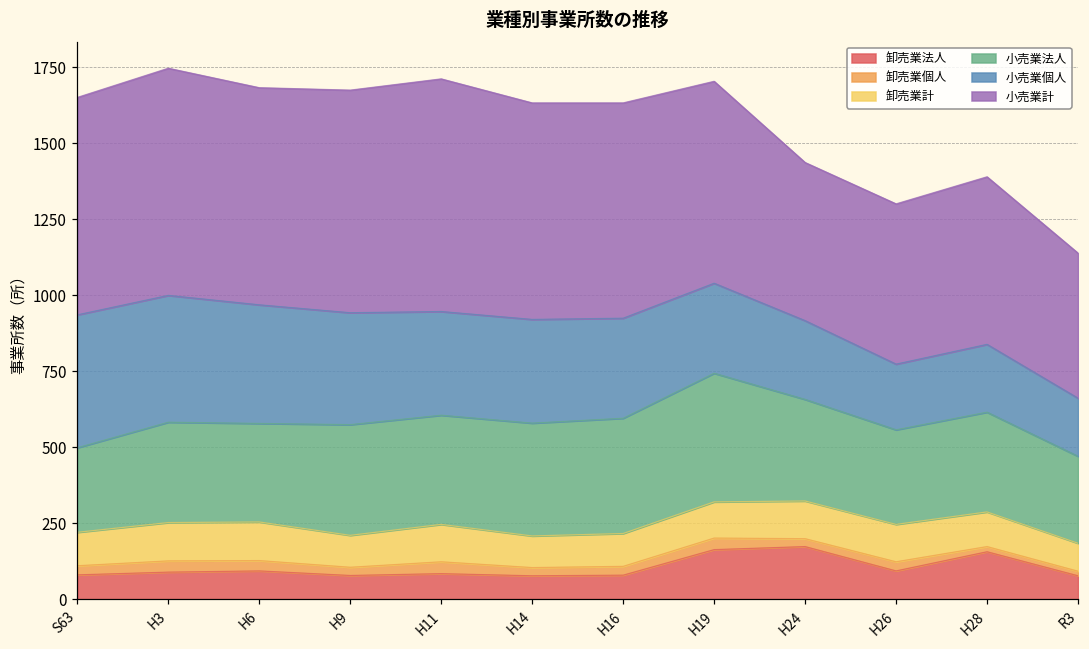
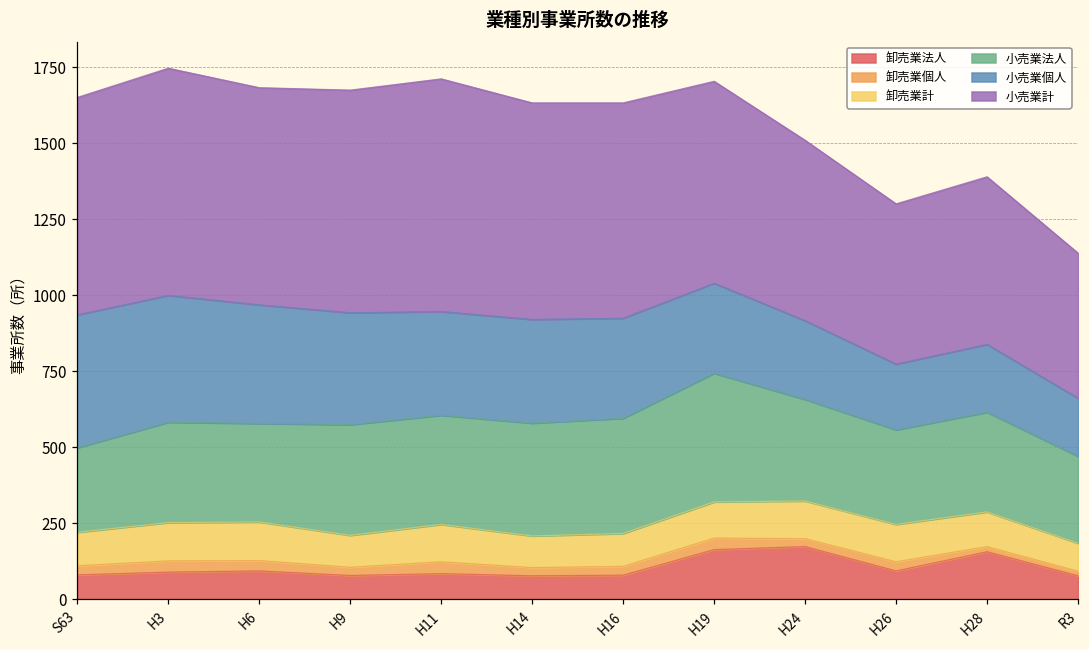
  {
    "卸売業法人": {
      "S63": 80,
      "H3": 90,
      "H6": 90,
      "H9": 80,
      "H11": 80,
      "H14": 80,
      "H16": 80,
      "H19": 160,
      "H24": 170,
      "H26": 90,
      "H28": 160,
      "R3": 80
    },
    "小売業法人": {
      "S63": 280,
      "H3": 330,
      "H6": 320,
      "H9": 360,
      "H11": 360,
      "H14": 370,
      "H16": 380,
      "H19": 420,
      "H24": 330,
      "H26": 310,
      "H28": 330,
      "R3": 290
    },
    "小売業個人": {
      "S63": 440,
      "H3": 420,
      "H6": 390,
      "H9": 370,
      "H11": 340,
      "H14": 340,
      "H16": 330,
      "H19": 300,
      "H24": 260,
      "H26": 220,
      "H28": 220,
      "R3": 190
    },
    "小売業計": {
      "S63": 720,
      "H3": 750,
      "H6": 710,
      "H9": 730,
      "H11": 770,
      "H14": 710,
      "H16": 710,
      "H19": 660,
-     "H24": 520,
+     "H24": 590,
      "H26": 530,
      "H28": 550,
      "R3": 480
    }
  }
